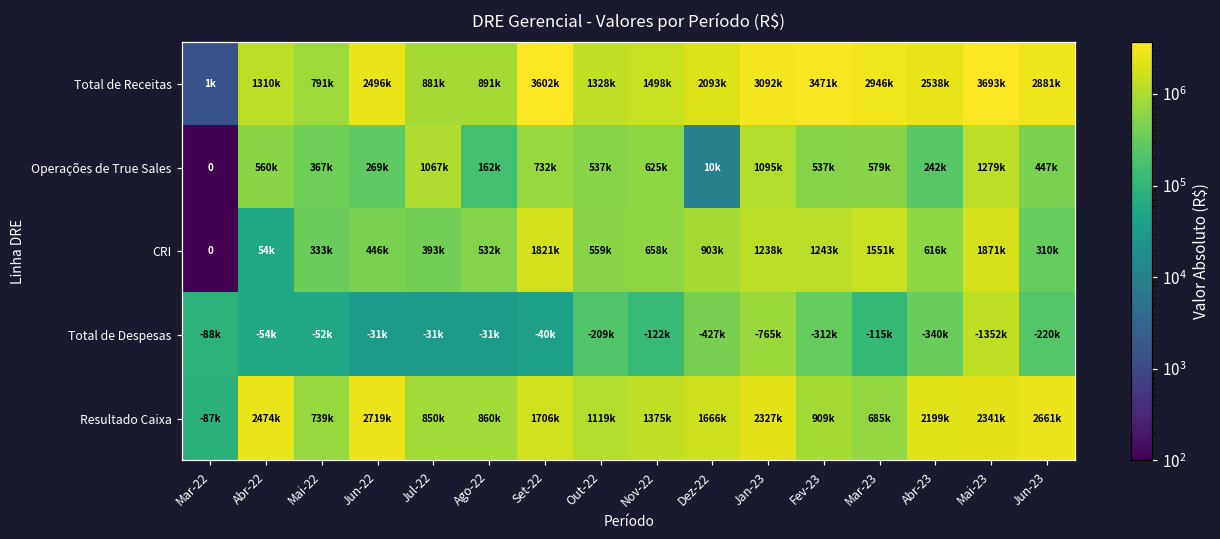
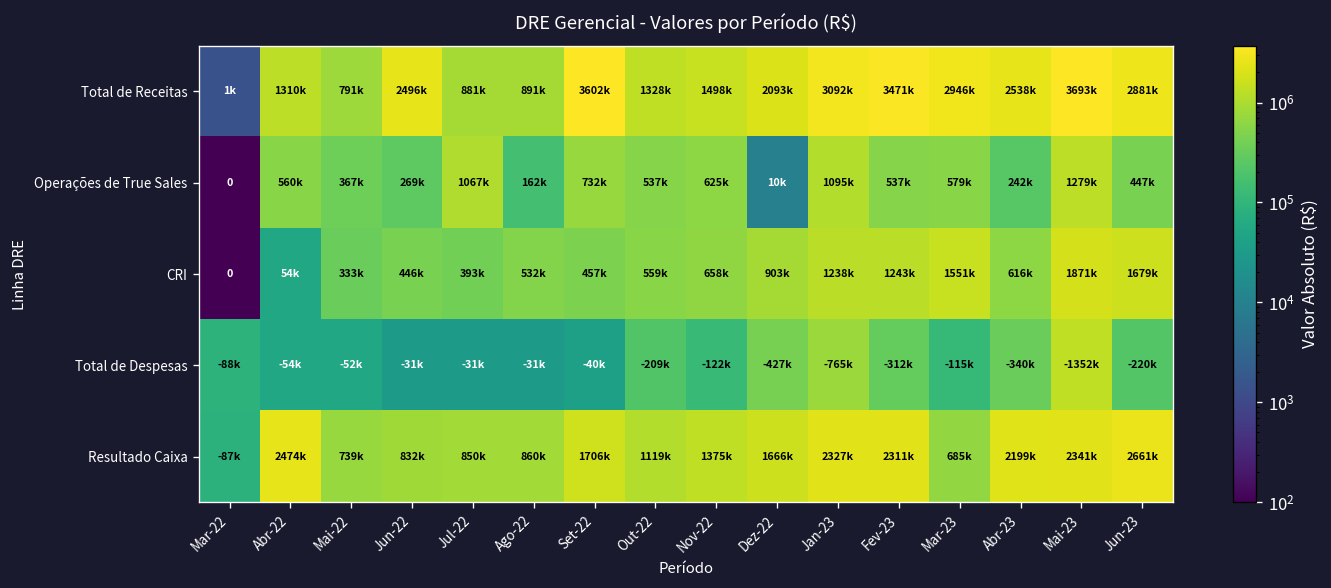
  {
    "Total de Receitas": {
      "Mar-22": "1k",
      "Abr-22": "1310k",
      "Mai-22": "791k",
      "Jun-22": "2496k",
      "Jul-22": "881k",
      "Ago-22": "891k",
      "Set-22": "3602k",
      "Out-22": "1328k",
      "Nov-22": "1498k",
      "Dez-22": "2093k",
      "Jan-23": "3092k",
      "Fev-23": "3471k",
      "Mar-23": "2946k",
      "Abr-23": "2538k",
      "Mai-23": "3693k",
      "Jun-23": "2881k"
    },
    "Operações de True Sales": {
      "Mar-22": "0",
      "Abr-22": "560k",
      "Mai-22": "367k",
      "Jun-22": "269k",
      "Jul-22": "1067k",
      "Ago-22": "162k",
      "Set-22": "732k",
      "Out-22": "537k",
      "Nov-22": "625k",
      "Dez-22": "10k",
      "Jan-23": "1095k",
      "Fev-23": "537k",
      "Mar-23": "579k",
      "Abr-23": "242k",
      "Mai-23": "1279k",
      "Jun-23": "447k"
    },
    "CRI": {
      "Mar-22": "0",
      "Abr-22": "54k",
      "Mai-22": "333k",
      "Jun-22": "446k",
      "Jul-22": "393k",
      "Ago-22": "532k",
-     "Set-22": "1821k",
+     "Set-22": "457k",
      "Out-22": "559k",
      "Nov-22": "658k",
      "Dez-22": "903k",
      "Jan-23": "1238k",
      "Fev-23": "1243k",
      "Mar-23": "1551k",
      "Abr-23": "616k",
      "Mai-23": "1871k",
-     "Jun-23": "310k"
+     "Jun-23": "1679k"
    },
    "Total de Despesas": {
      "Mar-22": "-88k",
      "Abr-22": "-54k",
      "Mai-22": "-52k",
      "Jun-22": "-31k",
      "Jul-22": "-31k",
      "Ago-22": "-31k",
      "Set-22": "-40k",
      "Out-22": "-209k",
      "Nov-22": "-122k",
      "Dez-22": "-427k",
      "Jan-23": "-765k",
      "Fev-23": "-312k",
      "Mar-23": "-115k",
      "Abr-23": "-340k",
      "Mai-23": "-1352k",
      "Jun-23": "-220k"
    },
    "Resultado Caixa": {
      "Mar-22": "-87k",
      "Abr-22": "2474k",
      "Mai-22": "739k",
-     "Jun-22": "2719k",
+     "Jun-22": "832k",
      "Jul-22": "850k",
      "Ago-22": "860k",
      "Set-22": "1706k",
      "Out-22": "1119k",
      "Nov-22": "1375k",
      "Dez-22": "1666k",
      "Jan-23": "2327k",
-     "Fev-23": "909k",
+     "Fev-23": "2311k",
      "Mar-23": "685k",
      "Abr-23": "2199k",
      "Mai-23": "2341k",
      "Jun-23": "2661k"
    }
  }
